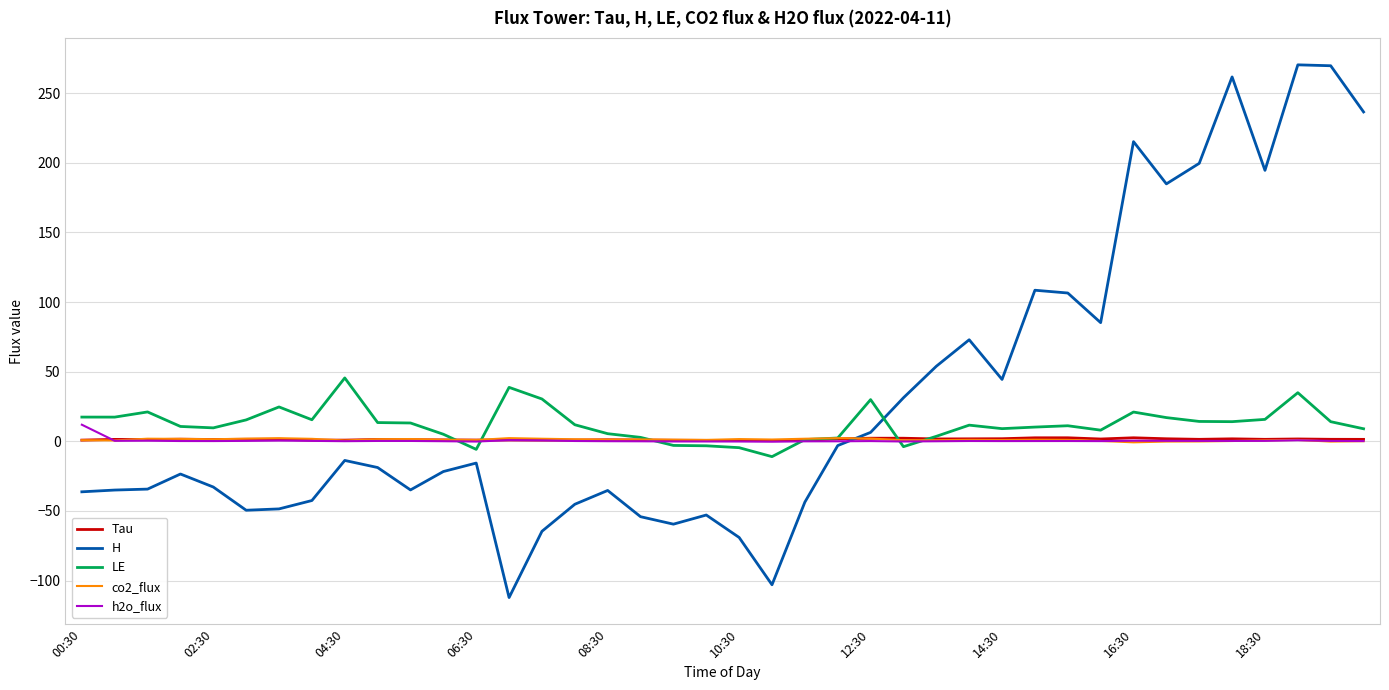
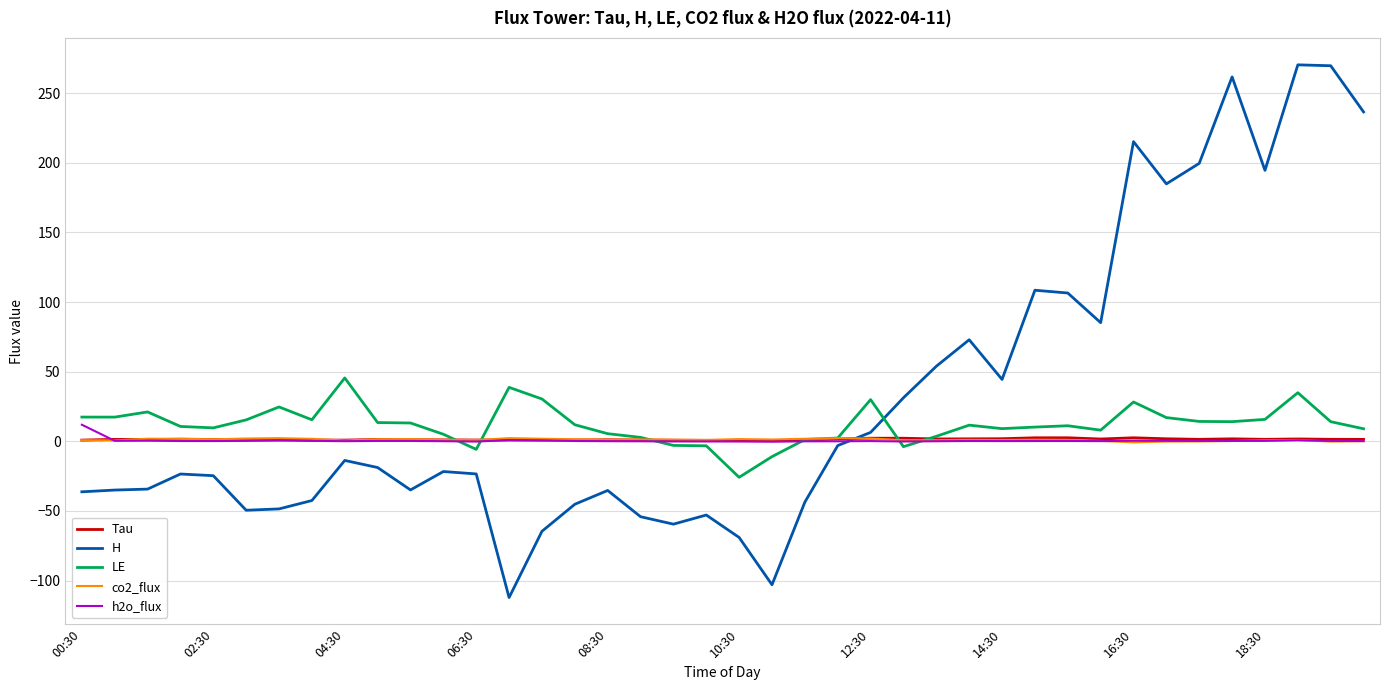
  {
    "Tau": {
      "16:30": 3
    },
    "H": {
      "00:30": -36,
-     "02:30": -33,
+     "02:30": -25,
      "04:30": -14,
-     "06:30": -16,
+     "06:30": -23,
      "08:30": -35,
      "10:30": -69,
      "12:30": 6,
      "14:30": 44,
      "16:30": 215,
      "18:30": 195
    },
    "LE": {
      "00:30": 17,
      "02:30": 10,
      "04:30": 46,
      "06:30": -6,
      "08:30": 6,
-     "10:30": -5,
+     "10:30": -26,
      "12:30": 30,
      "14:30": 9,
-     "16:30": 21,
+     "16:30": 28,
      "18:30": 16
    },
    "h2o_flux": {
      "00:30": 12,
      "12:30": 0
    }
  }
